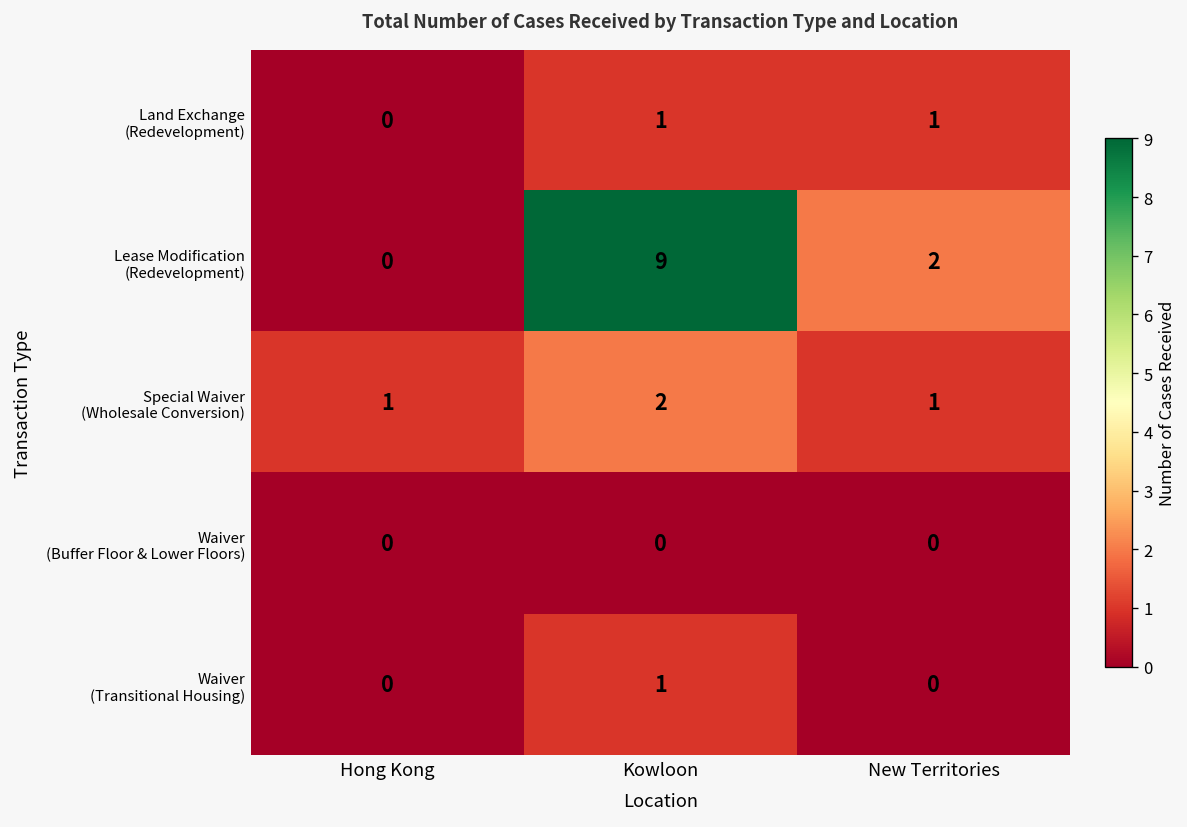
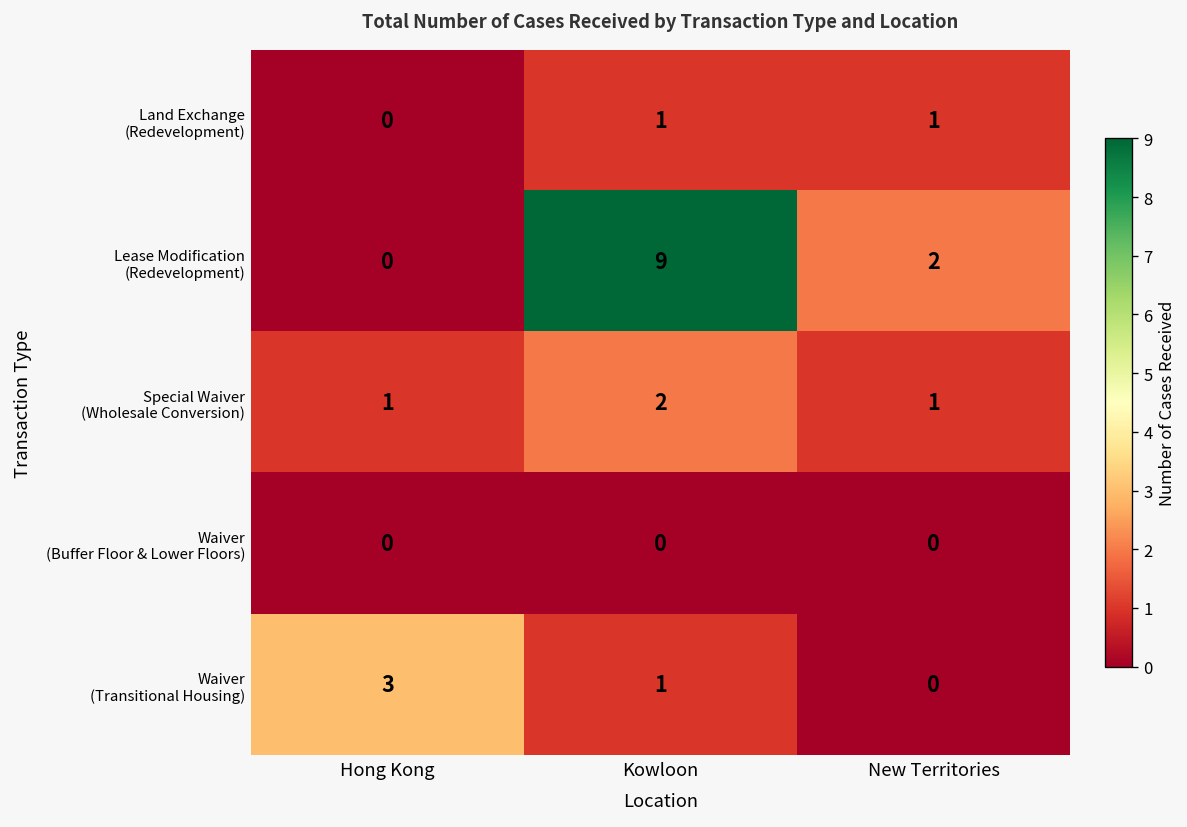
  {
    "Land Exchange (Redevelopment)": {
      "Hong Kong": 0,
      "Kowloon": 1,
      "New Territories": 1
    },
    "Lease Modification (Redevelopment)": {
      "Hong Kong": 0,
      "Kowloon": 9,
      "New Territories": 2
    },
    "Special Waiver (Wholesale Conversion)": {
      "Hong Kong": 1,
      "Kowloon": 2,
      "New Territories": 1
    },
    "Waiver (Buffer Floor & Lower Floors)": {
      "Hong Kong": 0,
      "Kowloon": 0,
      "New Territories": 0
    },
    "Waiver (Transitional Housing)": {
-     "Hong Kong": 0,
+     "Hong Kong": 3,
      "Kowloon": 1,
      "New Territories": 0
    }
  }
